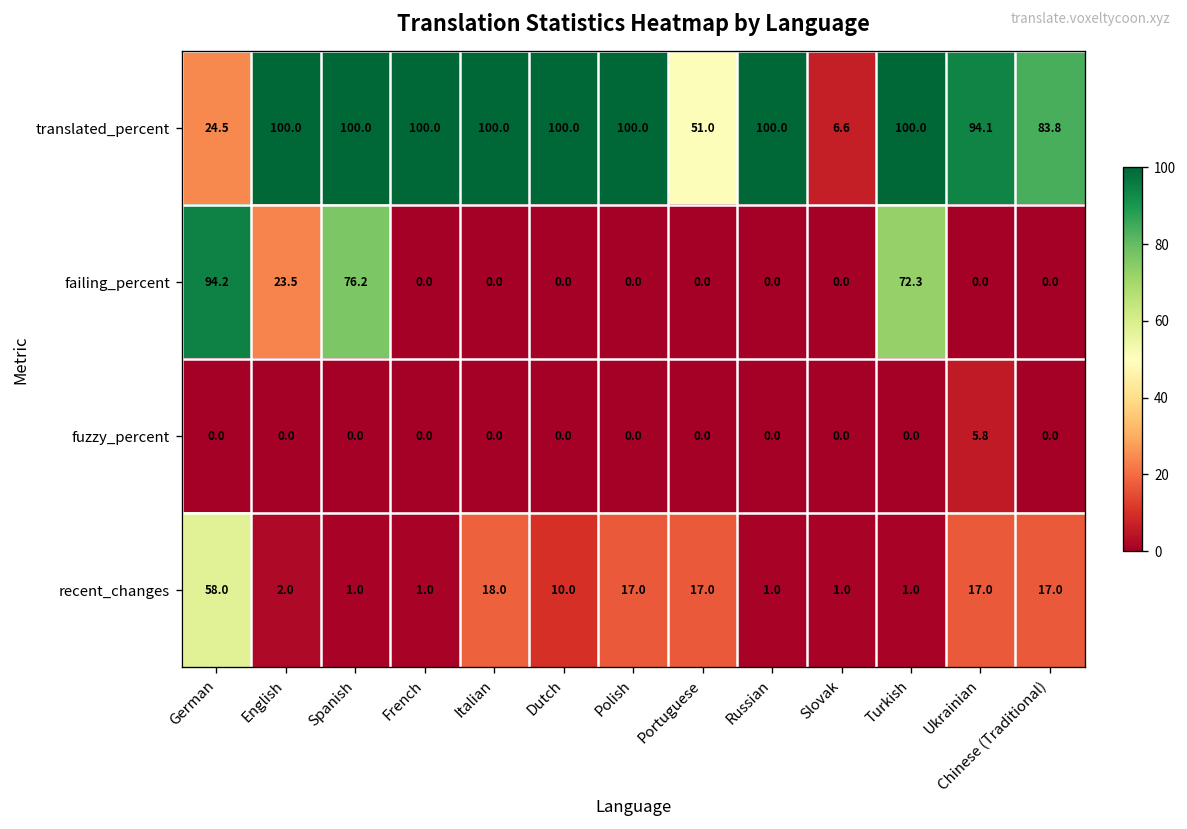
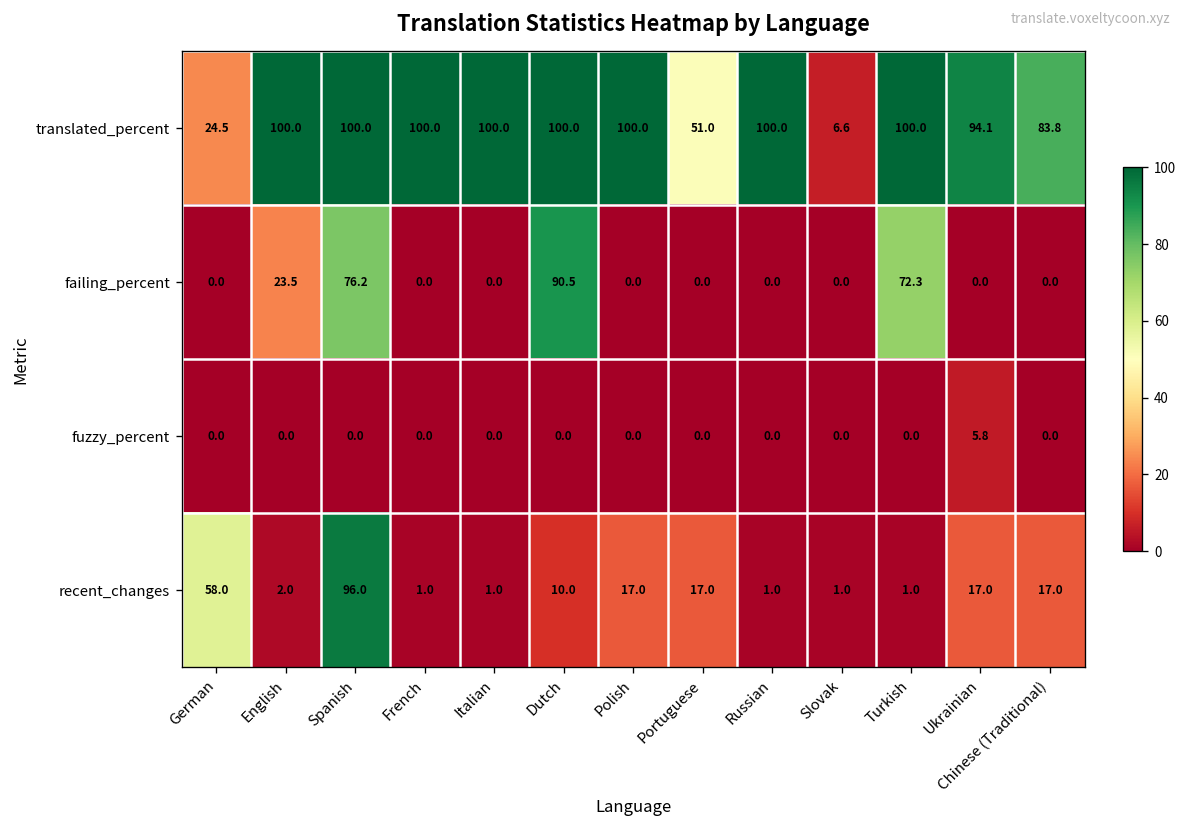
  {
    "translated_percent": {
      "German": 24.5,
      "English": 100.0,
      "Spanish": 100.0,
      "French": 100.0,
      "Italian": 100.0,
      "Dutch": 100.0,
      "Polish": 100.0,
      "Portuguese": 51.0,
      "Russian": 100.0,
      "Slovak": 6.6,
      "Turkish": 100.0,
      "Ukrainian": 94.1,
      "Chinese (Traditional)": 83.8
    },
    "failing_percent": {
-     "German": 94.2,
+     "German": 0.0,
      "English": 23.5,
      "Spanish": 76.2,
      "French": 0.0,
      "Italian": 0.0,
-     "Dutch": 0.0,
+     "Dutch": 90.5,
      "Polish": 0.0,
      "Portuguese": 0.0,
      "Russian": 0.0,
      "Slovak": 0.0,
      "Turkish": 72.3,
      "Ukrainian": 0.0,
      "Chinese (Traditional)": 0.0
    },
    "fuzzy_percent": {
      "German": 0.0,
      "English": 0.0,
      "Spanish": 0.0,
      "French": 0.0,
      "Italian": 0.0,
      "Dutch": 0.0,
      "Polish": 0.0,
      "Portuguese": 0.0,
      "Russian": 0.0,
      "Slovak": 0.0,
      "Turkish": 0.0,
      "Ukrainian": 5.8,
      "Chinese (Traditional)": 0.0
    },
    "recent_changes": {
      "German": 58.0,
      "English": 2.0,
-     "Spanish": 1.0,
+     "Spanish": 96.0,
      "French": 1.0,
-     "Italian": 18.0,
+     "Italian": 1.0,
      "Dutch": 10.0,
      "Polish": 17.0,
      "Portuguese": 17.0,
      "Russian": 1.0,
      "Slovak": 1.0,
      "Turkish": 1.0,
      "Ukrainian": 17.0,
      "Chinese (Traditional)": 17.0
    }
  }
